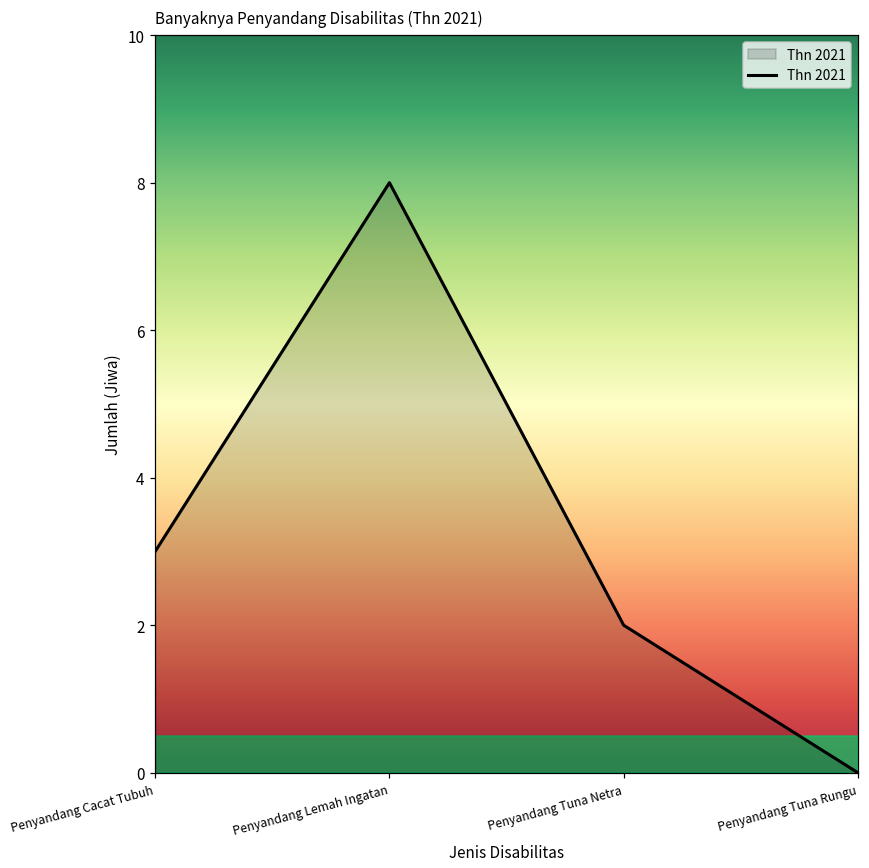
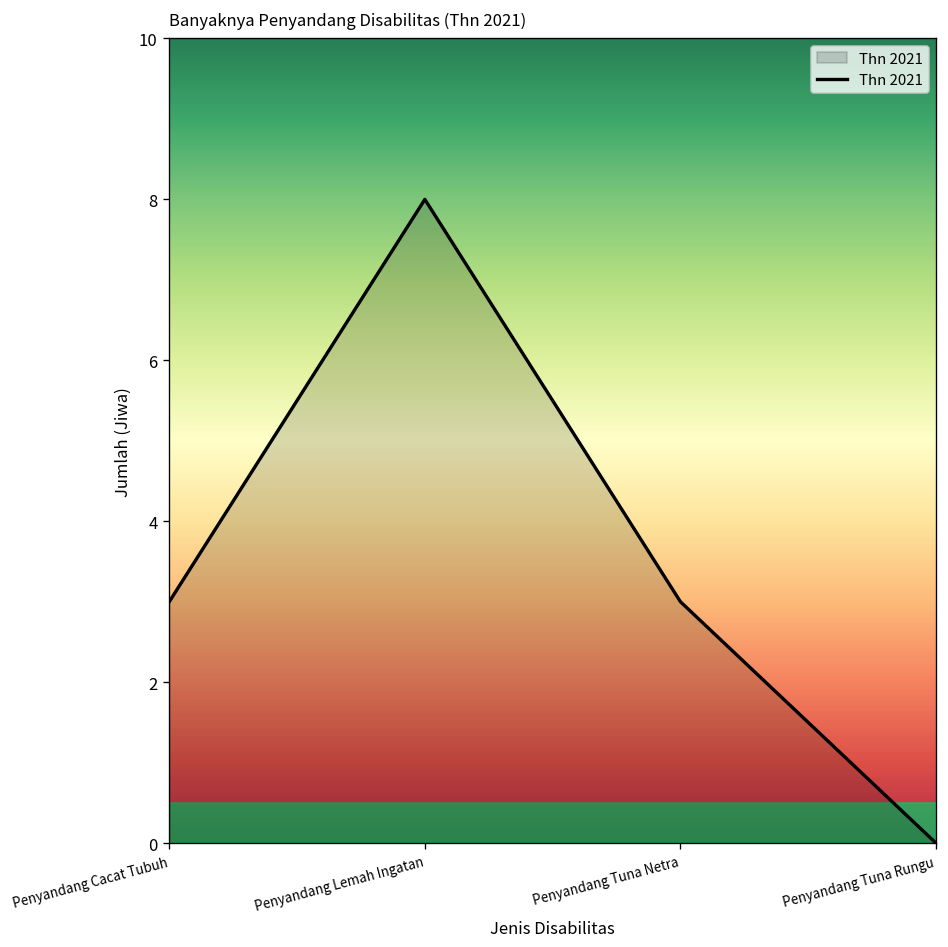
  {
    "Penyandang Cacat Tubuh": 3,
    "Penyandang Lemah Ingatan": 8,
-   "Penyandang Tuna Netra": 2
+   "Penyandang Tuna Netra": 3
  }
